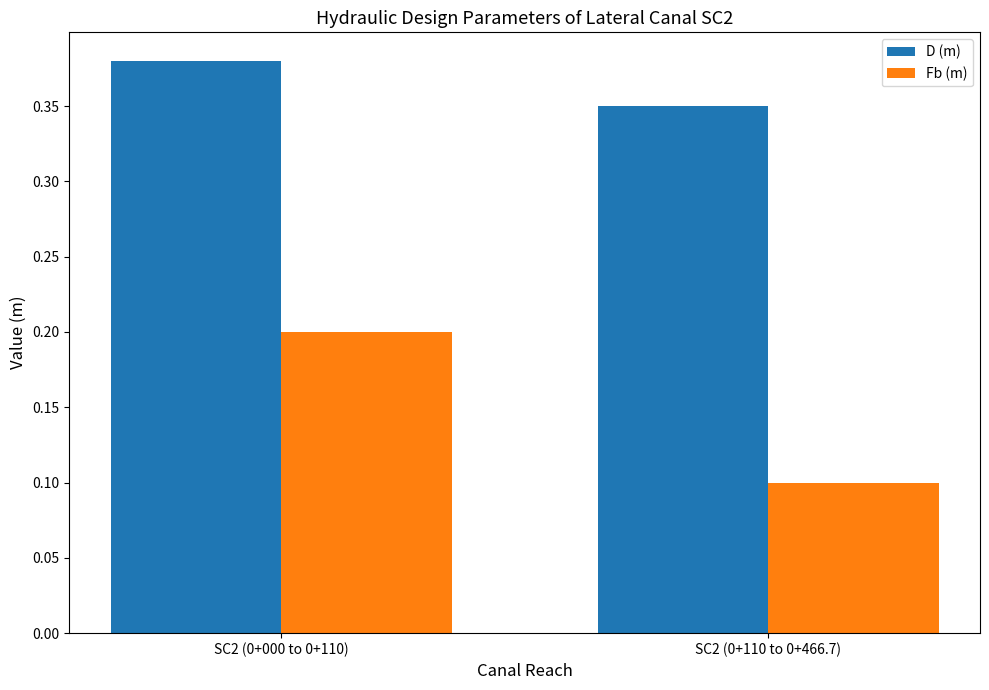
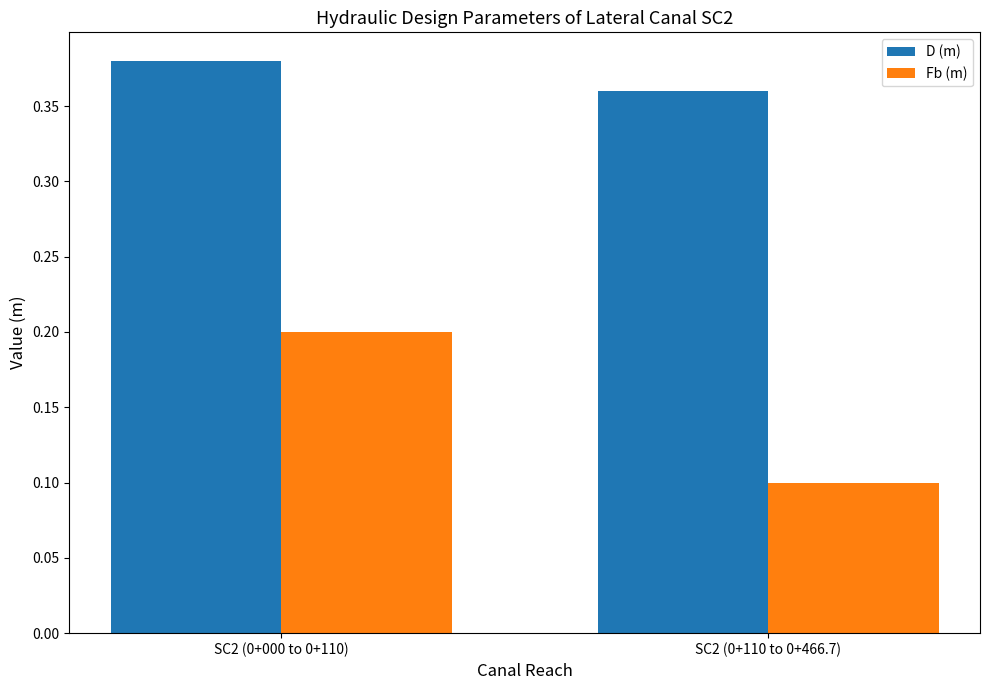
  {
    "D (m)": {
      "SC2 (0+000 to 0+110)": 0.38,
-     "SC2 (0+110 to 0+466.7)": 0.35
+     "SC2 (0+110 to 0+466.7)": 0.36
    },
    "Fb (m)": {
      "SC2 (0+000 to 0+110)": 0.20,
      "SC2 (0+110 to 0+466.7)": 0.10
    }
  }
